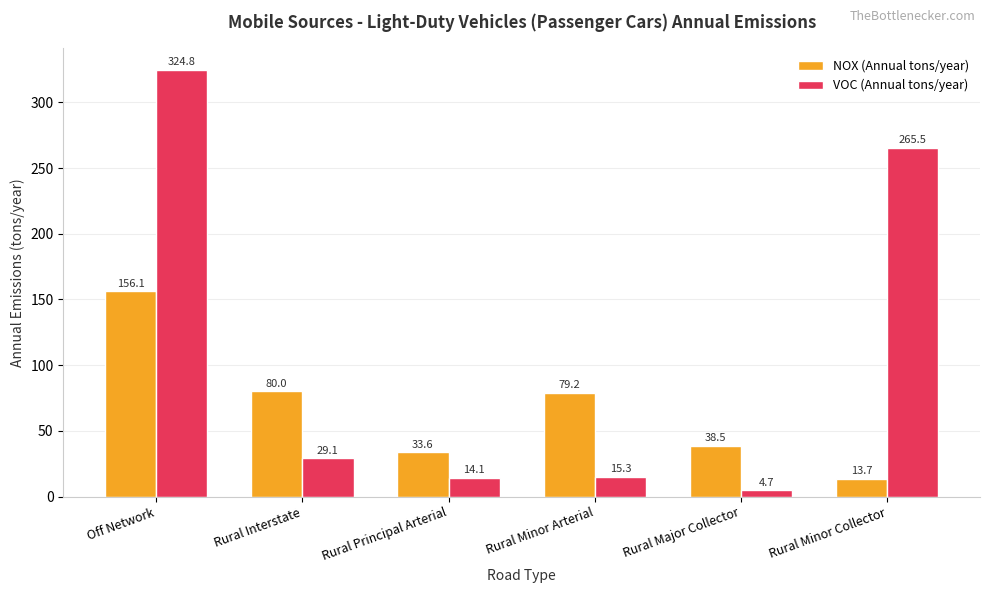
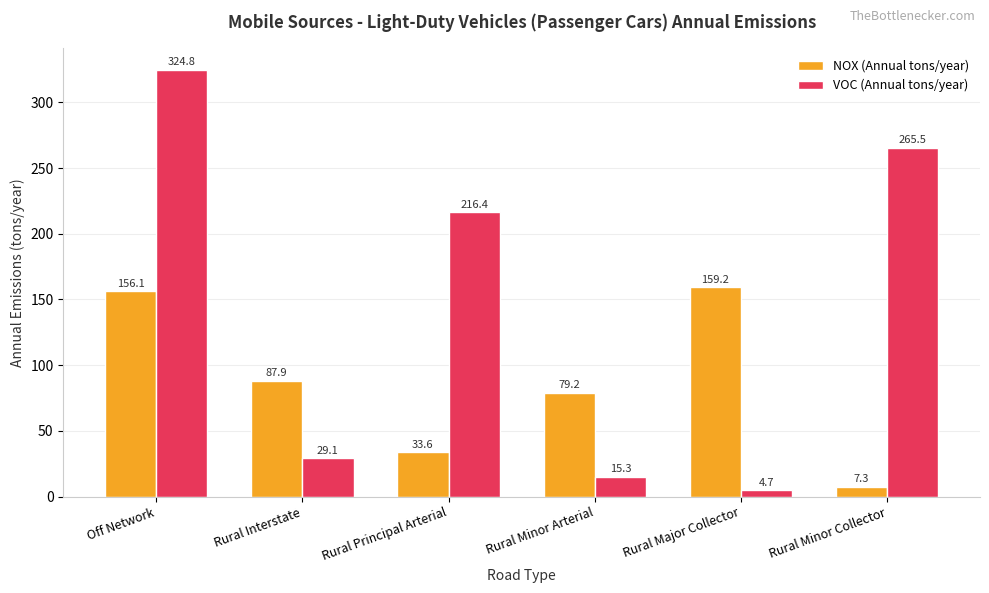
  {
    "NOX (Annual tons/year)": {
      "Off Network": 156.1,
-     "Rural Interstate": 80.0,
+     "Rural Interstate": 87.9,
      "Rural Principal Arterial": 33.6,
      "Rural Minor Arterial": 79.2,
-     "Rural Major Collector": 38.5,
-     "Rural Minor Collector": 13.7
+     "Rural Major Collector": 159.2,
+     "Rural Minor Collector": 7.3
    },
    "VOC (Annual tons/year)": {
      "Off Network": 324.8,
      "Rural Interstate": 29.1,
-     "Rural Principal Arterial": 14.1,
+     "Rural Principal Arterial": 216.4,
      "Rural Minor Arterial": 15.3,
      "Rural Major Collector": 4.7,
      "Rural Minor Collector": 265.5
    }
  }
